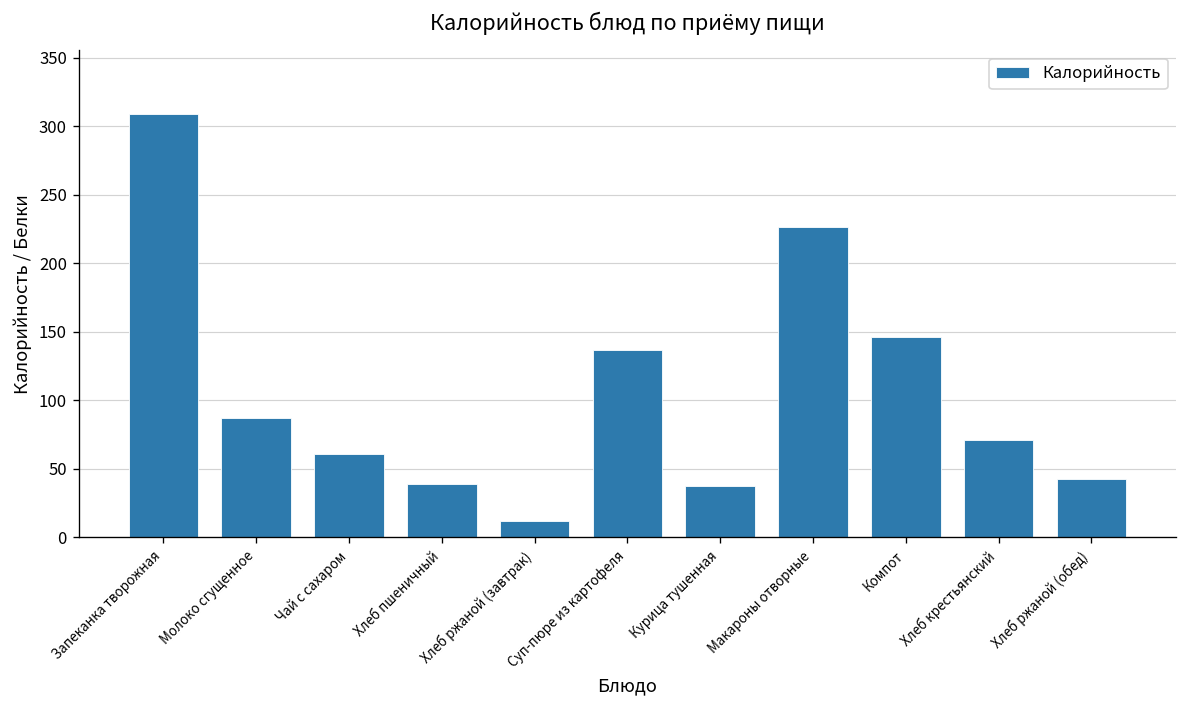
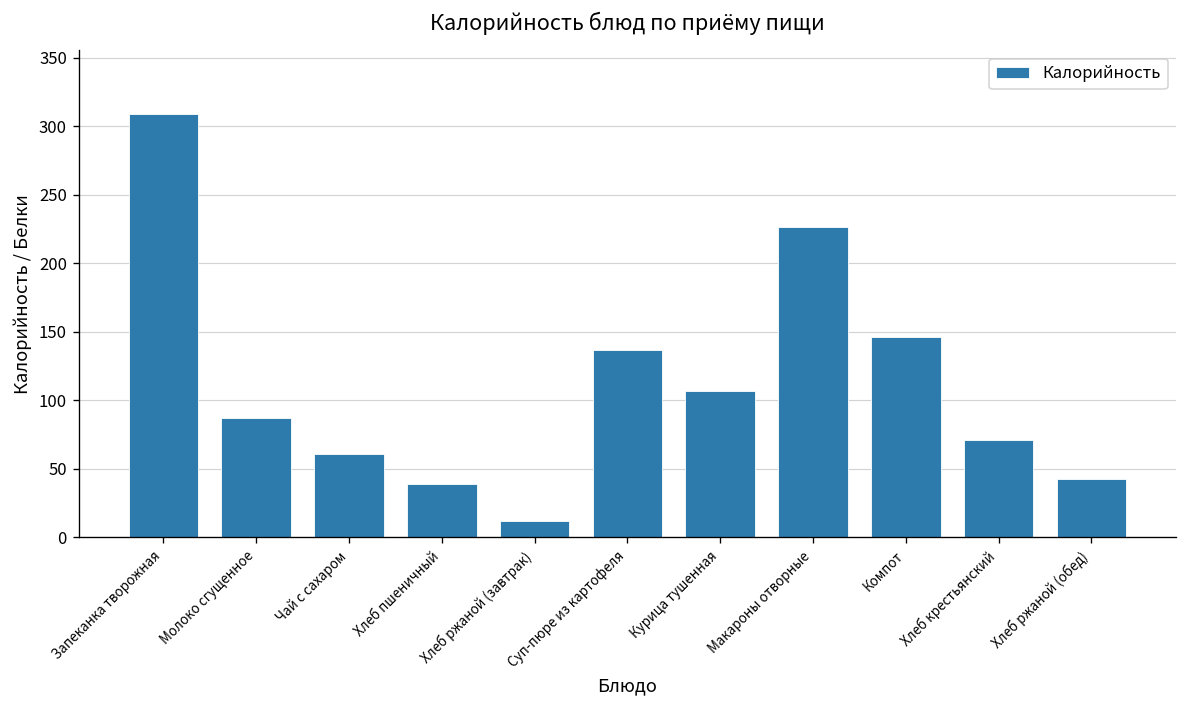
  {
    "Запеканка творожная": 309,
    "Молоко сгущенное": 87,
    "Чай с сахаром": 61,
    "Хлеб пшеничный": 39,
    "Хлеб ржаной (завтрак)": 12,
    "Суп-пюре из картофеля": 136,
-   "Курица тушенная": 37,
+   "Курица тушенная": 107,
    "Макароны отворные": 227,
    "Компот": 146,
    "Хлеб крестьянский": 71,
    "Хлеб ржаной (обед)": 42
  }
